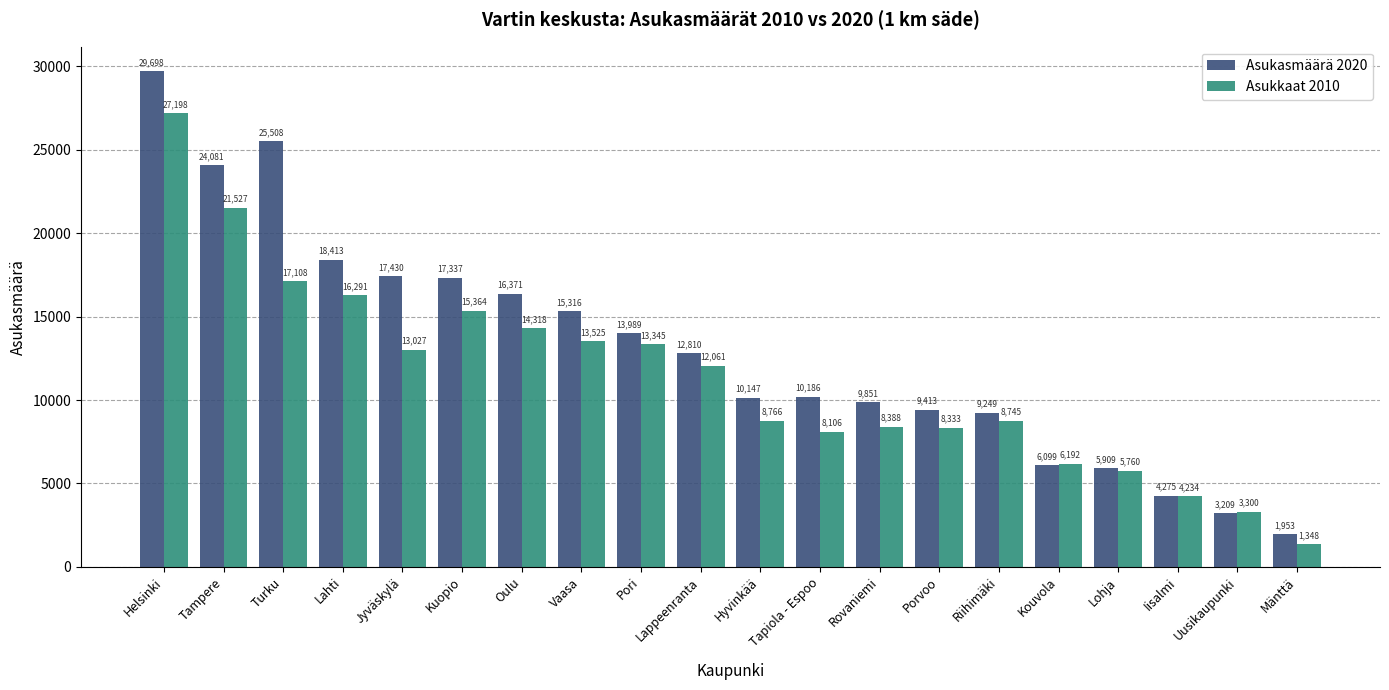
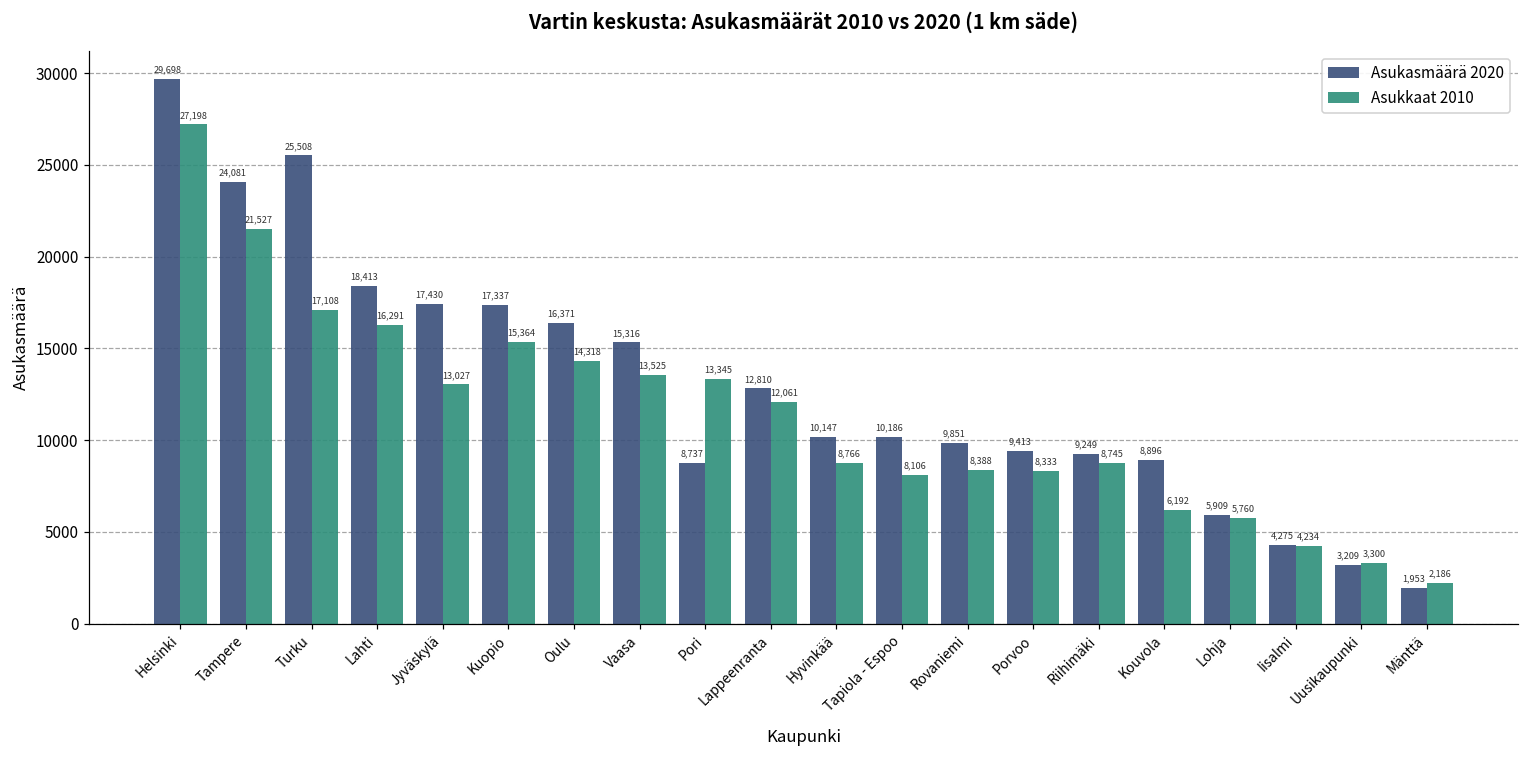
  {
    "Asukasmäärä 2020": {
      "Helsinki": "29,698",
      "Tampere": "24,081",
      "Turku": "25,508",
      "Lahti": "18,413",
      "Jyväskylä": "17,430",
      "Kuopio": "17,337",
      "Oulu": "16,371",
      "Vaasa": "15,316",
-     "Pori": "13,989",
+     "Pori": "8,737",
      "Lappeenranta": "12,810",
      "Hyvinkää": "10,147",
      "Tapiola - Espoo": "10,186",
      "Rovaniemi": "9,851",
      "Porvoo": "9,413",
      "Riihimäki": "9,249",
-     "Kouvola": "6,099",
+     "Kouvola": "8,896",
      "Lohja": "5,909",
      "Iisalmi": "4,275",
      "Uusikaupunki": "3,209",
      "Mänttä": "1,953"
    },
    "Asukkaat 2010": {
      "Helsinki": "27,198",
      "Tampere": "21,527",
      "Turku": "17,108",
      "Lahti": "16,291",
      "Jyväskylä": "13,027",
      "Kuopio": "15,364",
      "Oulu": "14,318",
      "Vaasa": "13,525",
      "Pori": "13,345",
      "Lappeenranta": "12,061",
      "Hyvinkää": "8,766",
      "Tapiola - Espoo": "8,106",
      "Rovaniemi": "8,388",
      "Porvoo": "8,333",
      "Riihimäki": "8,745",
      "Kouvola": "6,192",
      "Lohja": "5,760",
      "Iisalmi": "4,234",
      "Uusikaupunki": "3,300",
-     "Mänttä": "1,348"
+     "Mänttä": "2,186"
    }
  }
